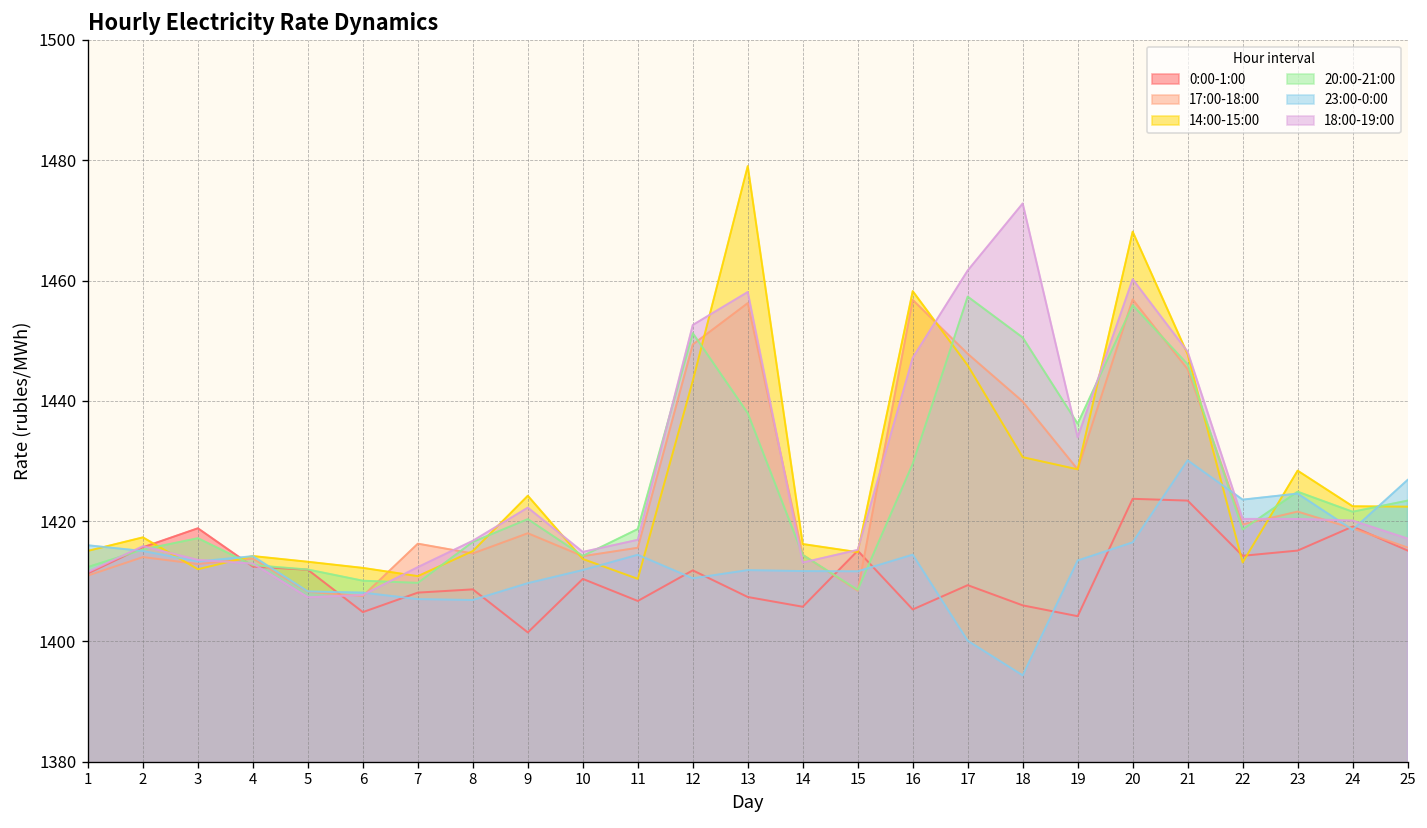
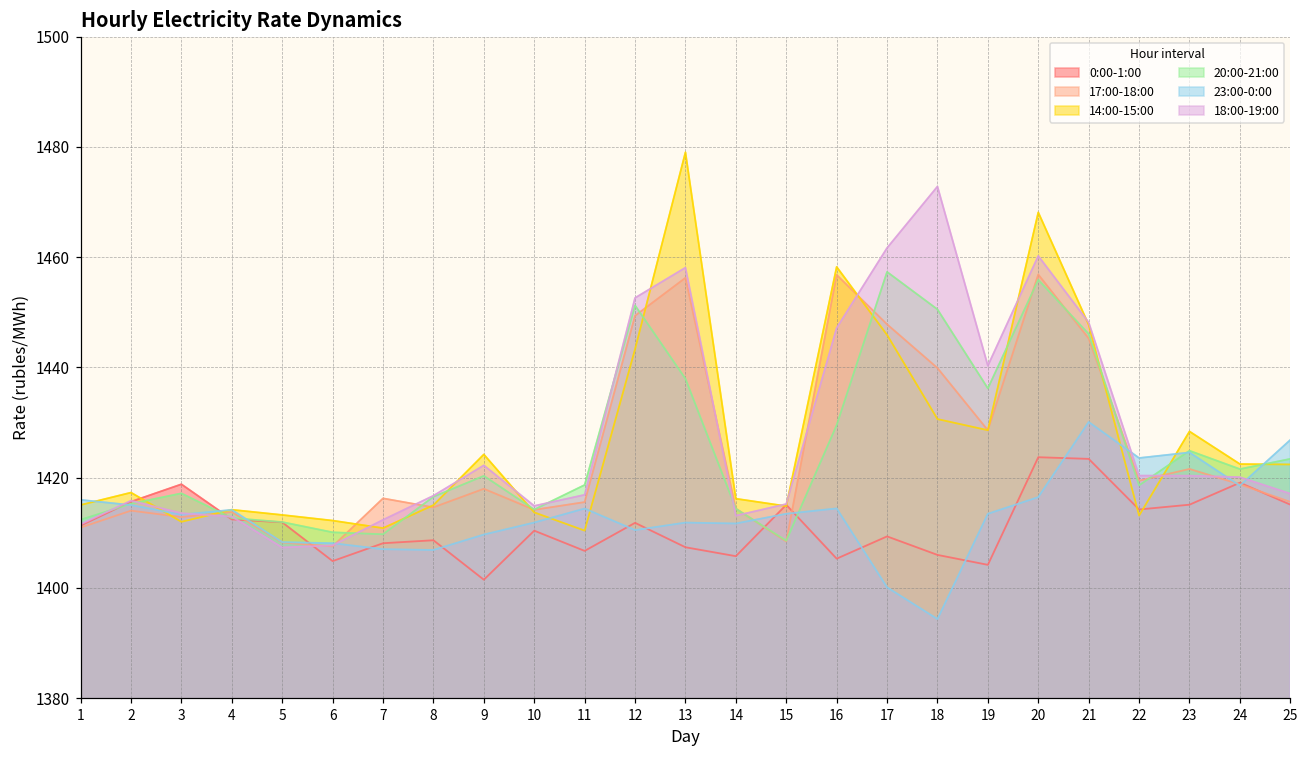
  {
    "14:00-15:00": {
      "1": 1415,
      "2": 1417,
      "3": 1412,
      "5": 1413,
      "6": 1412,
      "7": 1411,
      "9": 1424,
      "11": 1410,
      "12": 1443,
      "13": 1479,
      "14": 1416,
      "16": 1458,
      "17": 1446,
      "18": 1431,
      "20": 1468,
      "22": 1413,
      "23": 1428,
      "24": 1422,
      "25": 1422
    },
    "20:00-21:00": {
      "1": 1412,
      "3": 1417,
      "6": 1410,
      "7": 1410,
      "9": 1420,
      "11": 1419,
      "12": 1451,
      "13": 1438,
      "16": 1430,
      "17": 1457,
      "18": 1451,
      "19": 1436,
      "20": 1456,
      "21": 1446,
      "22": 1419,
      "24": 1422,
      "25": 1423
    },
    "23:00-0:00": {
      "1": 1416,
      "7": 1407,
      "8": 1407,
      "9": 1410,
      "10": 1412,
      "11": 1414,
      "12": 1410,
      "13": 1412,
      "14": 1412,
-     "15": 1412,
+     "15": 1413,
      "16": 1414,
      "17": 1400,
      "18": 1394,
      "19": 1413,
      "20": 1416,
      "21": 1430,
      "22": 1424,
      "25": 1427
    },
    "18:00-19:00": {
      "5": 1407,
      "7": 1412,
      "9": 1422,
      "10": 1415,
      "11": 1417,
      "12": 1453,
      "13": 1458,
      "14": 1413,
      "16": 1447,
      "17": 1462,
      "18": 1473,
-     "19": 1434,
+     "19": 1440,
      "20": 1460,
      "22": 1420,
      "23": 1420,
      "24": 1420,
      "25": 1417
    }
  }
